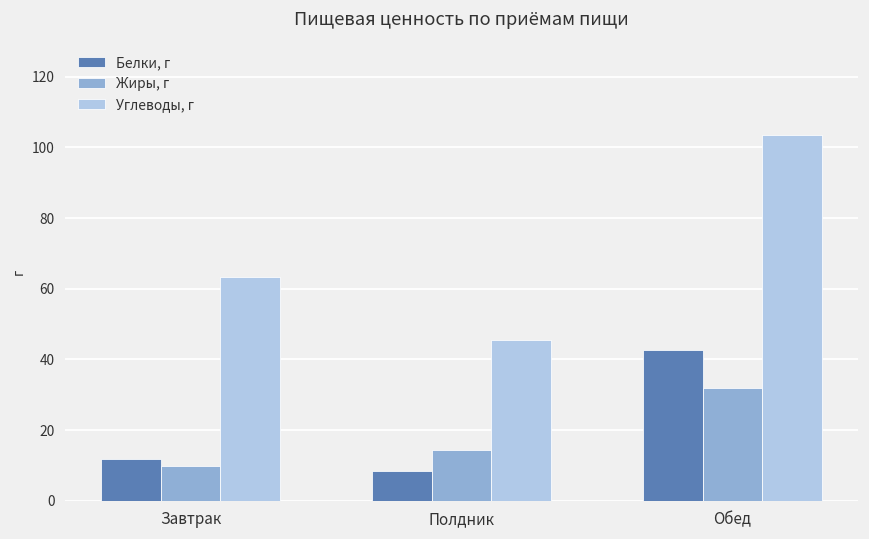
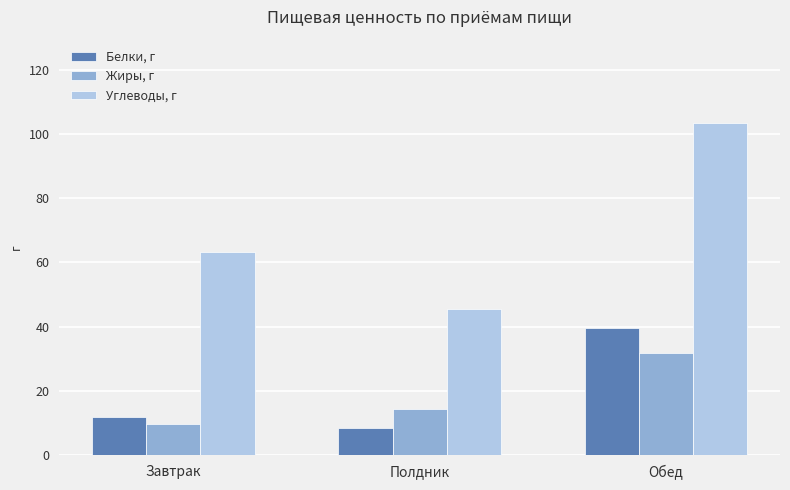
  {
    "Белки, г": {
      "Завтрак": 12,
      "Полдник": 9,
-     "Обед": 43
+     "Обед": 40
    }
  }
